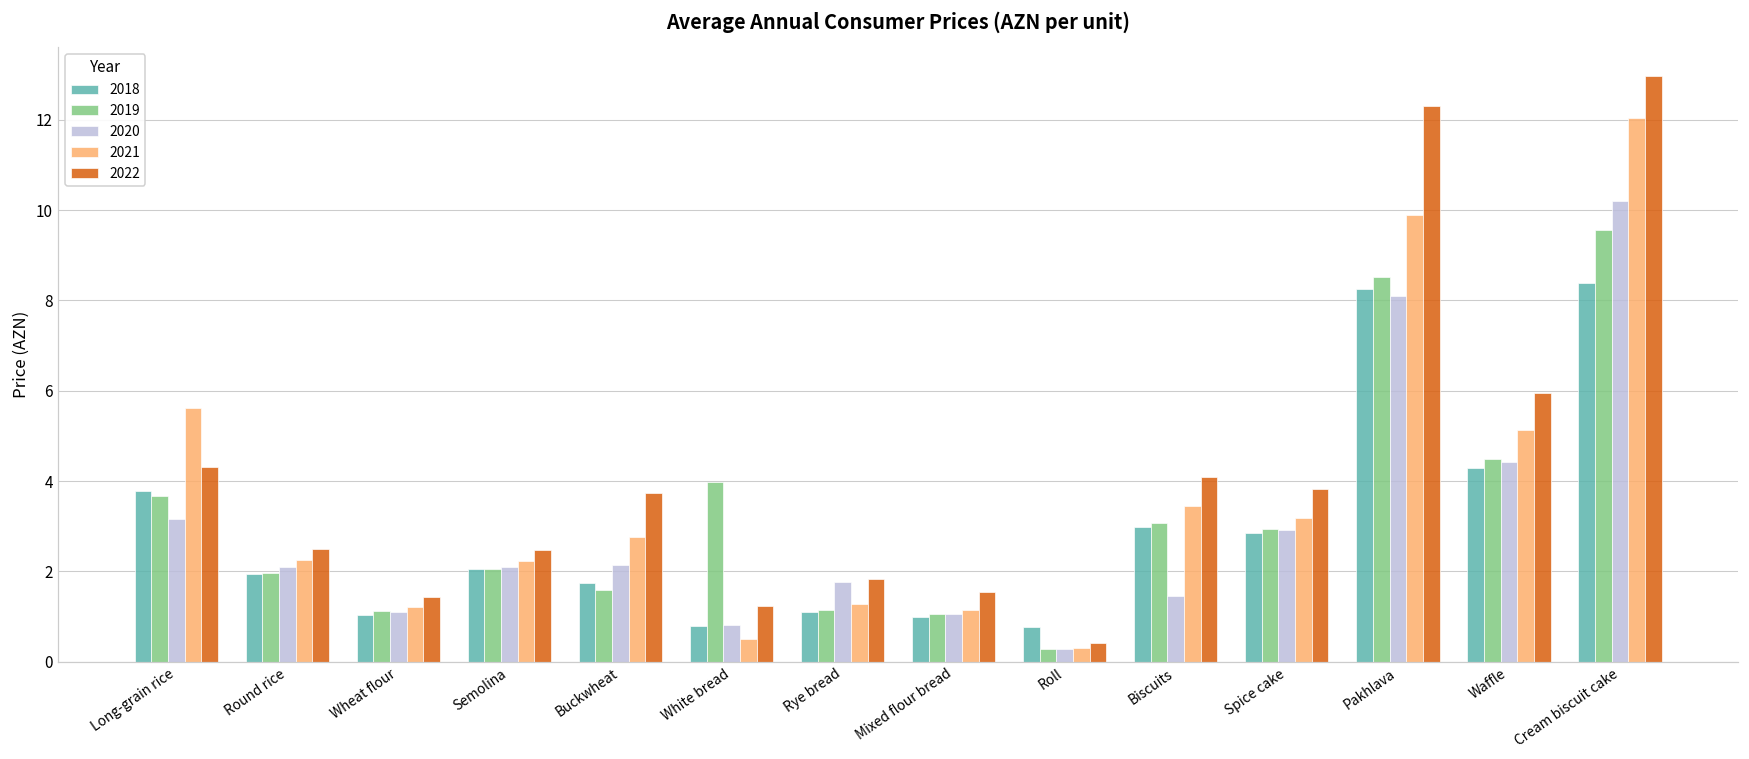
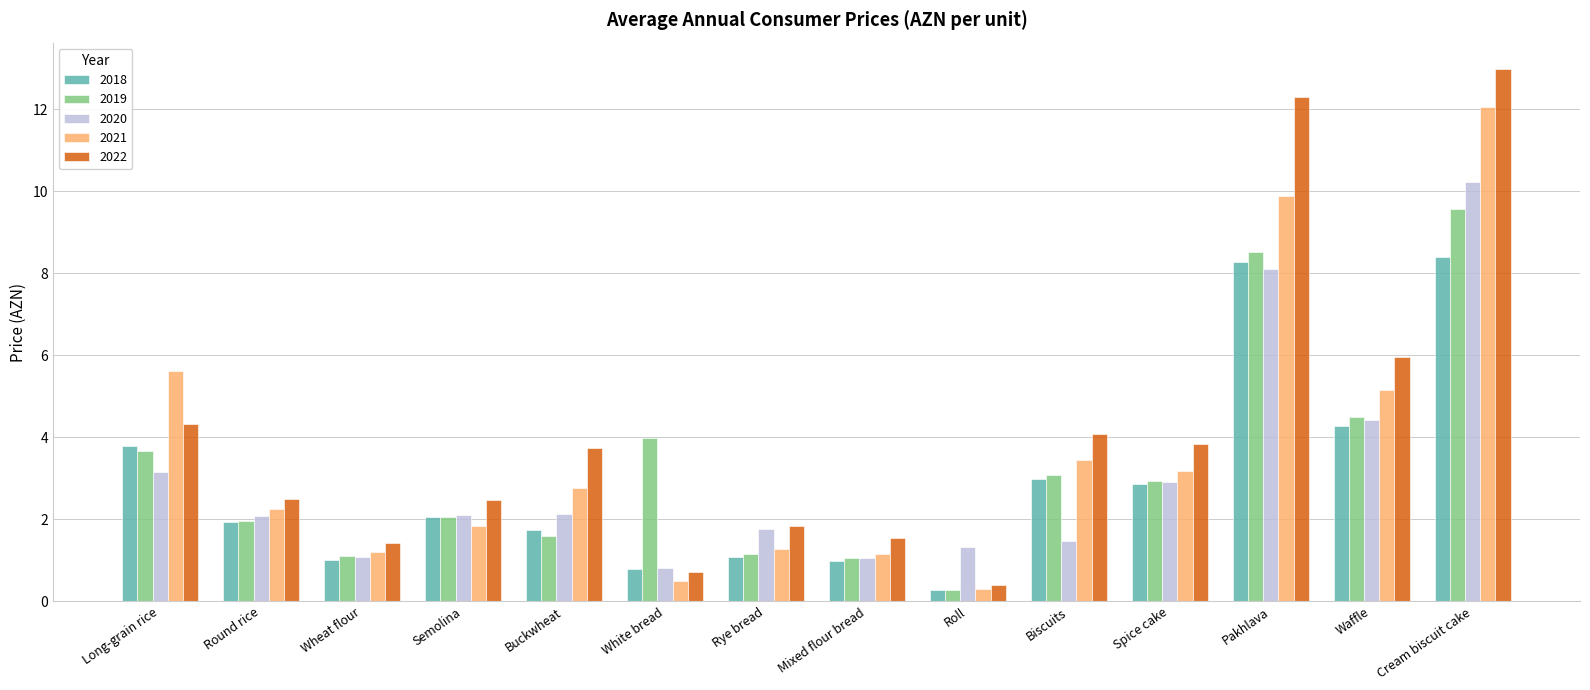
  {
    "2018": {
      "Long-grain rice": 3.8,
      "Round rice": 1.9,
      "Wheat flour": 1.0,
      "Semolina": 2.1,
      "Buckwheat": 1.7,
      "White bread": 0.8,
      "Rye bread": 1.1,
      "Mixed flour bread": 1.0,
-     "Roll": 0.8,
+     "Roll": 0.3,
      "Biscuits": 3.0,
      "Spice cake": 2.9,
      "Pakhlava": 8.3,
      "Waffle": 4.3,
      "Cream biscuit cake": 8.4
    },
    "2019": {
      "Long-grain rice": 3.7,
      "Round rice": 2.0,
      "Wheat flour": 1.1,
      "Semolina": 2.1,
      "Buckwheat": 1.6,
      "White bread": 4.0,
      "Rye bread": 1.2,
      "Mixed flour bread": 1.1,
      "Roll": 0.3,
      "Biscuits": 3.1,
      "Spice cake": 2.9,
      "Pakhlava": 8.5,
      "Waffle": 4.5,
      "Cream biscuit cake": 9.6
    },
    "2020": {
      "Long-grain rice": 3.2,
      "Round rice": 2.1,
      "Wheat flour": 1.1,
      "Semolina": 2.1,
      "Buckwheat": 2.1,
      "White bread": 0.8,
      "Rye bread": 1.8,
      "Mixed flour bread": 1.1,
-     "Roll": 0.3,
+     "Roll": 1.3,
      "Biscuits": 1.5,
      "Spice cake": 2.9,
      "Pakhlava": 8.1,
      "Waffle": 4.4,
      "Cream biscuit cake": 10.2
    },
    "2021": {
      "Long-grain rice": 5.6,
      "Round rice": 2.3,
      "Wheat flour": 1.2,
-     "Semolina": 2.2,
+     "Semolina": 1.8,
      "Buckwheat": 2.8,
      "White bread": 0.5,
      "Rye bread": 1.3,
      "Mixed flour bread": 1.2,
      "Roll": 0.3,
      "Biscuits": 3.4,
      "Spice cake": 3.2,
      "Pakhlava": 9.9,
      "Waffle": 5.1,
      "Cream biscuit cake": 12.0
    },
    "2022": {
      "Long-grain rice": 4.3,
      "Round rice": 2.5,
      "Wheat flour": 1.4,
      "Semolina": 2.5,
      "Buckwheat": 3.7,
-     "White bread": 1.2,
+     "White bread": 0.7,
      "Rye bread": 1.8,
      "Mixed flour bread": 1.6,
      "Roll": 0.4,
      "Biscuits": 4.1,
      "Spice cake": 3.8,
      "Pakhlava": 12.3,
      "Waffle": 6.0,
      "Cream biscuit cake": 13.0
    }
  }
